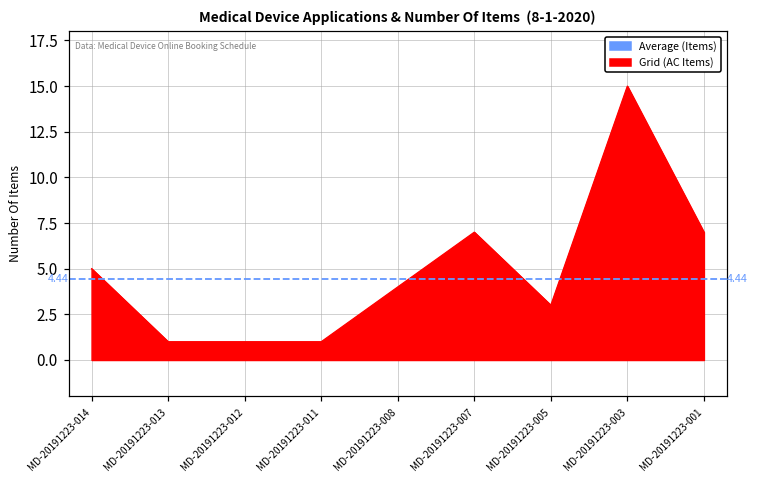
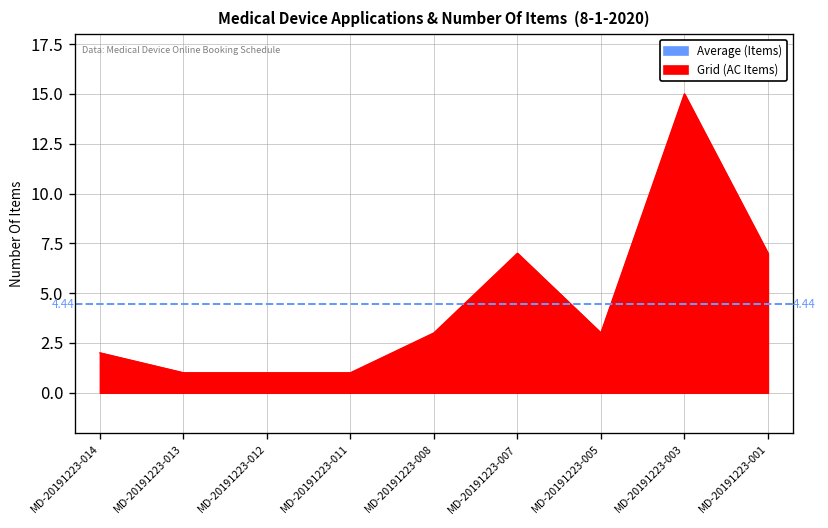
  {
-   "MD-20191223-014": 5,
+   "MD-20191223-014": 2,
    "MD-20191223-013": 1,
    "MD-20191223-012": 1,
    "MD-20191223-011": 1,
-   "MD-20191223-008": 4,
+   "MD-20191223-008": 3,
    "MD-20191223-007": 7,
    "MD-20191223-005": 3,
    "MD-20191223-003": 15,
    "MD-20191223-001": 7
  }
